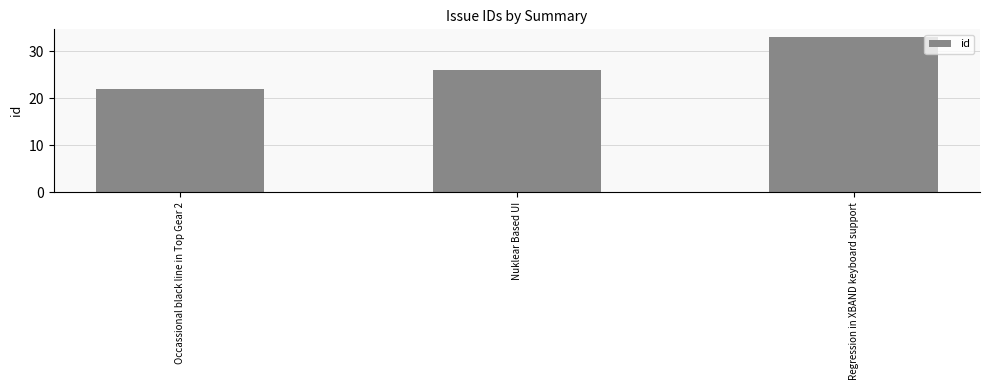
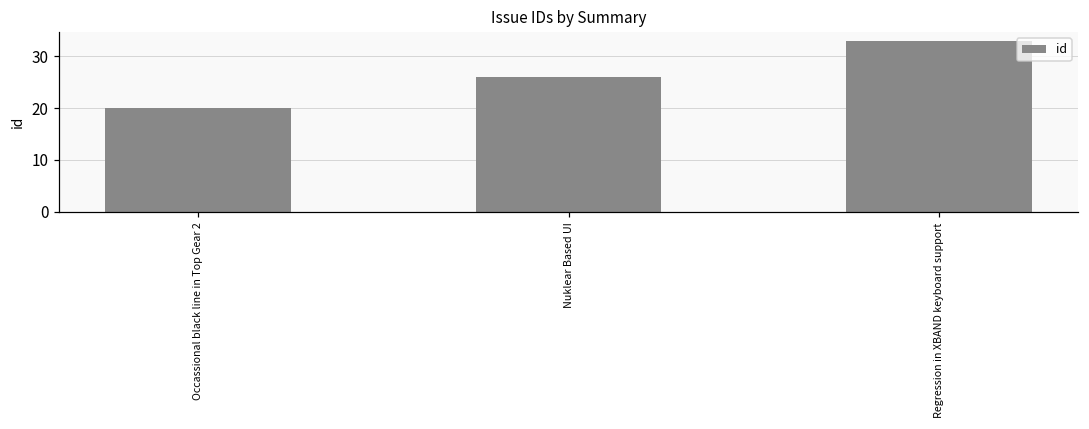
  {
-   "Occassional black line in Top Gear 2": 22,
+   "Occassional black line in Top Gear 2": 20,
    "Nuklear Based UI": 26,
    "Regression in XBAND keyboard support": 33
  }
